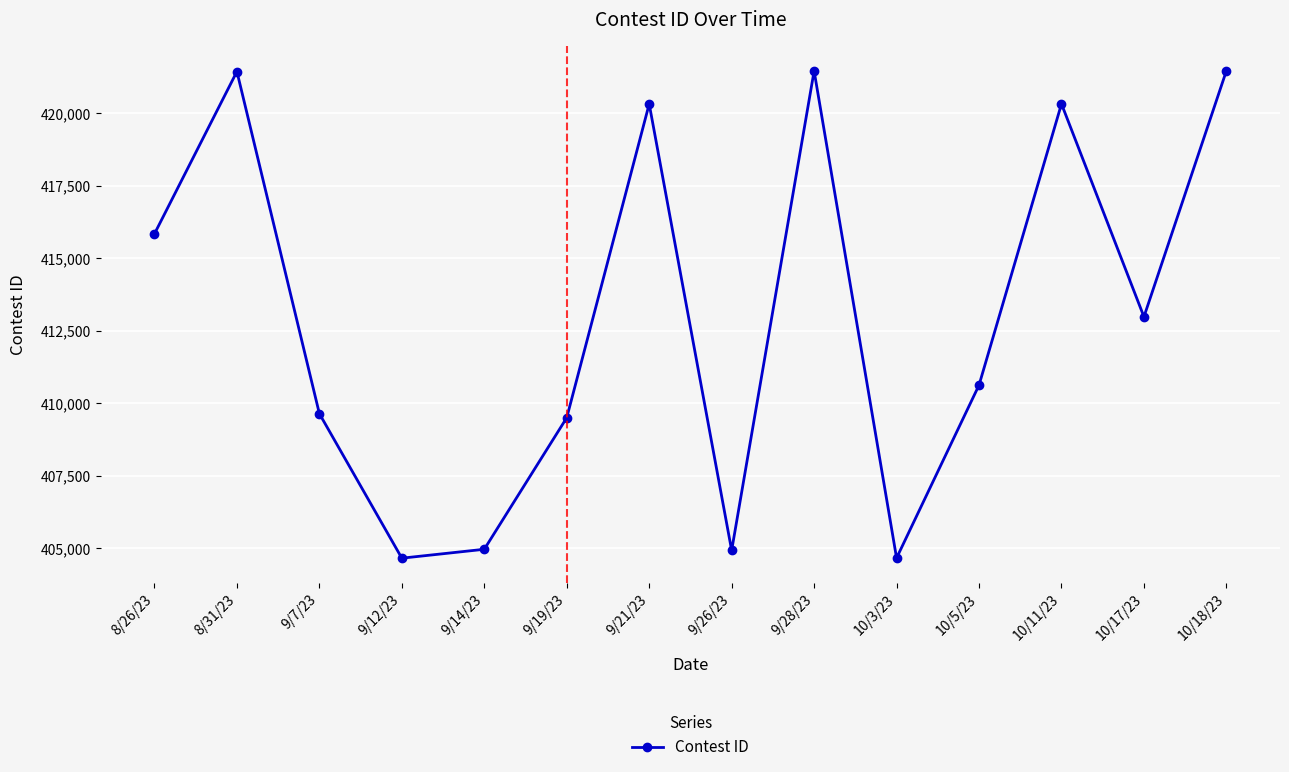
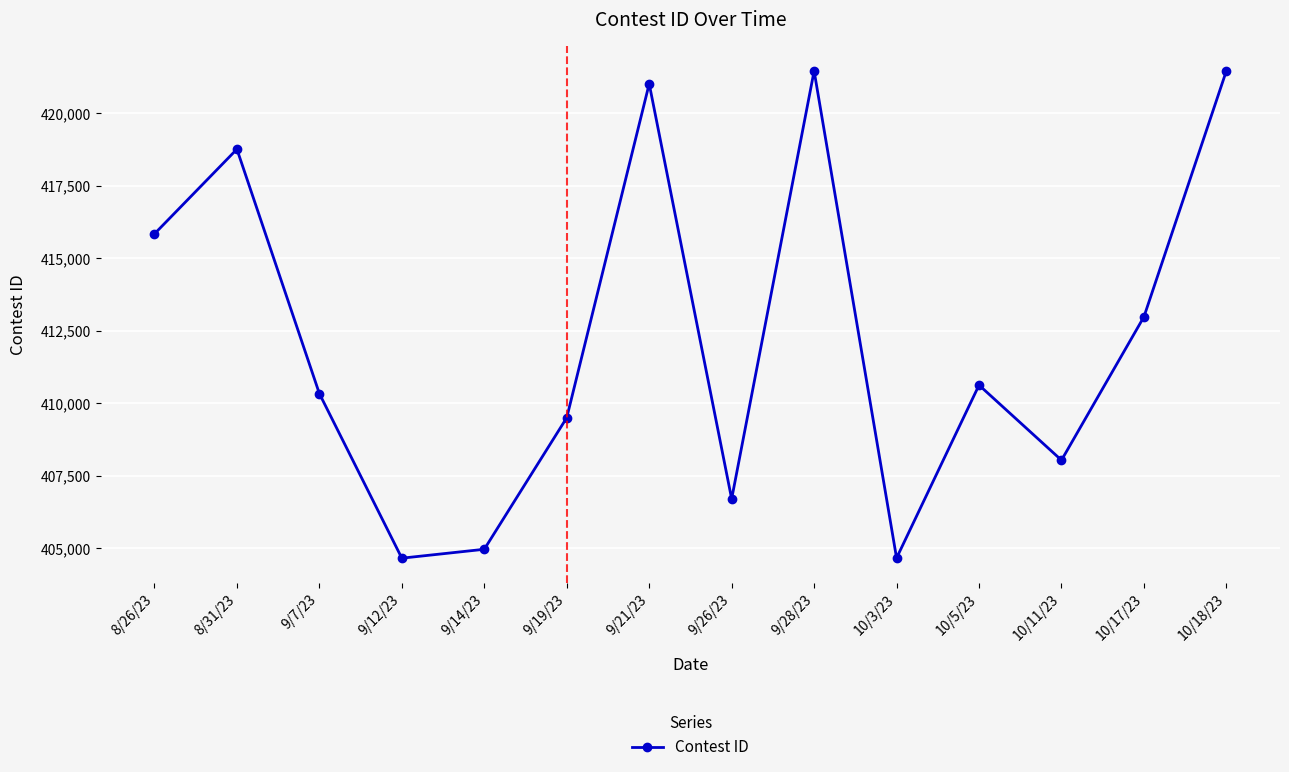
  {
    "8/26/23": "415,800",
-   "8/31/23": "421,400",
-   "9/7/23": "409,600",
+   "8/31/23": "418,800",
+   "9/7/23": "410,300",
    "9/12/23": "404,700",
    "9/14/23": "405,000",
    "9/19/23": "409,500",
-   "9/21/23": "420,300",
-   "9/26/23": "404,900",
+   "9/21/23": "421,000",
+   "9/26/23": "406,700",
    "9/28/23": "421,500",
    "10/3/23": "404,700",
    "10/5/23": "410,600",
-   "10/11/23": "420,300",
+   "10/11/23": "408,000",
    "10/17/23": "413,000",
    "10/18/23": "421,500"
  }
